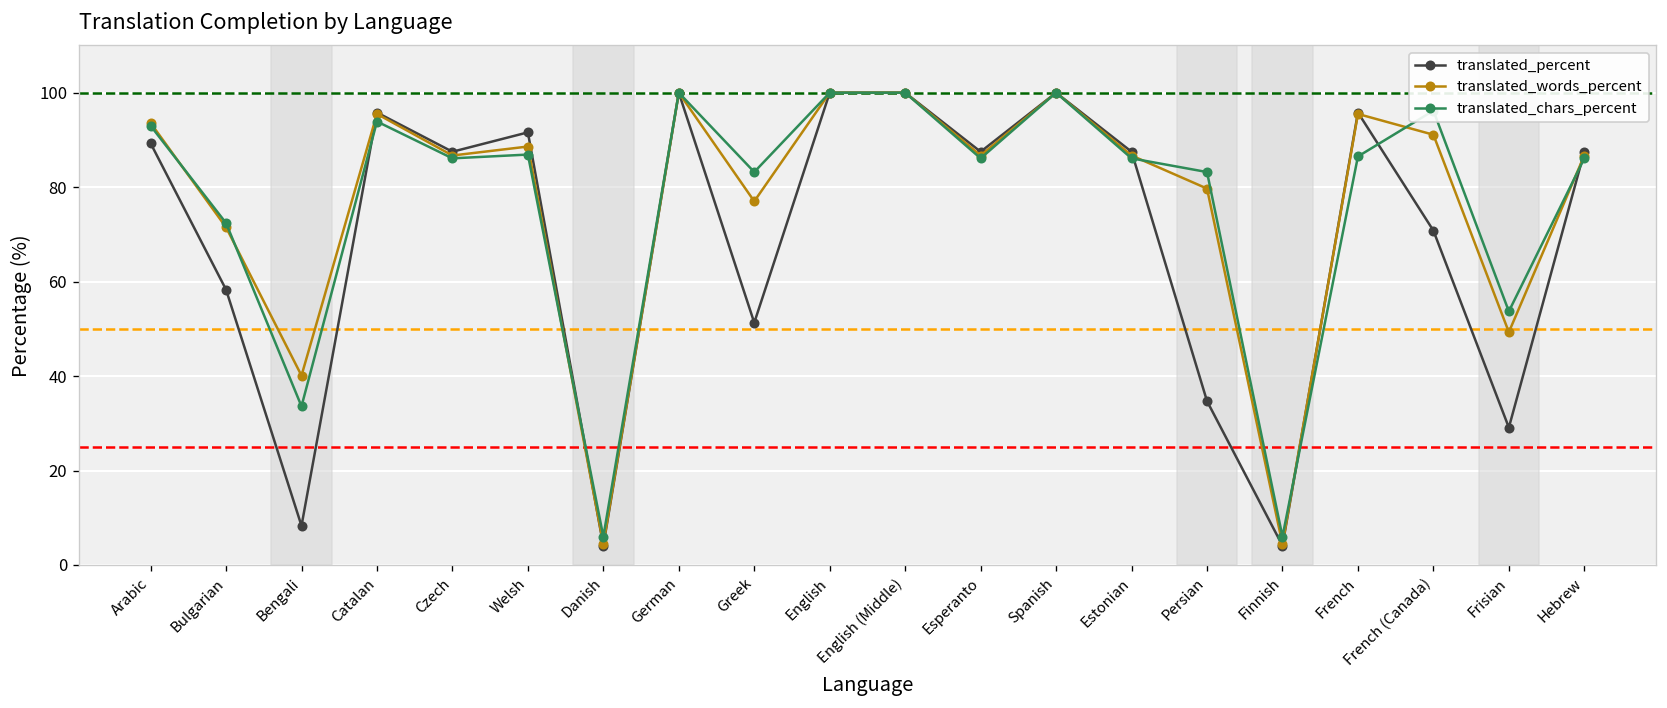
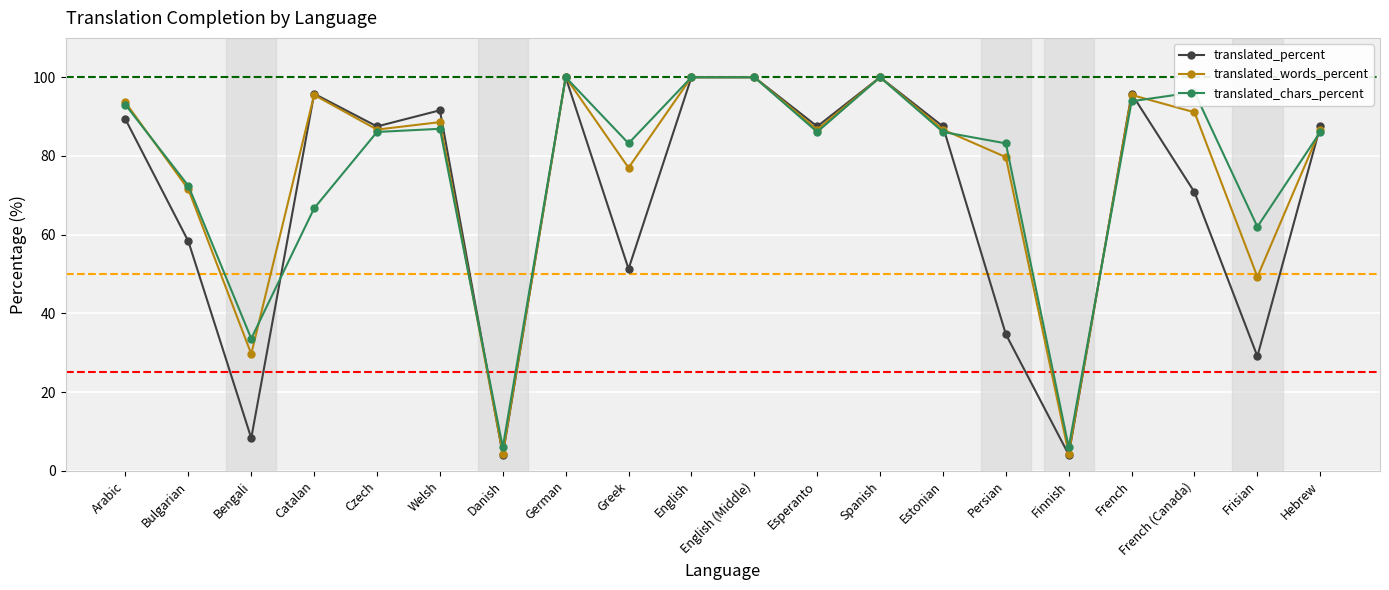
  {
    "translated_percent": {
      "Arabic": 89,
      "Bulgarian": 58,
      "Bengali": 8,
      "Czech": 88,
      "Welsh": 92,
      "Greek": 51,
      "Esperanto": 88,
      "Estonian": 88,
      "Persian": 35,
      "French (Canada)": 71,
      "Frisian": 29,
      "Hebrew": 88
    },
    "translated_words_percent": {
      "Bulgarian": 72,
-     "Bengali": 40,
+     "Bengali": 30,
      "Welsh": 89,
      "Greek": 77,
      "Persian": 80,
      "French (Canada)": 91,
      "Frisian": 49
    },
    "translated_chars_percent": {
      "Bulgarian": 72,
      "Bengali": 34,
-     "Catalan": 94,
+     "Catalan": 67,
      "Welsh": 87,
      "Danish": 6,
      "Greek": 83,
      "Persian": 83,
      "Finnish": 6,
-     "French": 87,
-     "Frisian": 54
+     "French": 94,
+     "Frisian": 62
    }
  }
